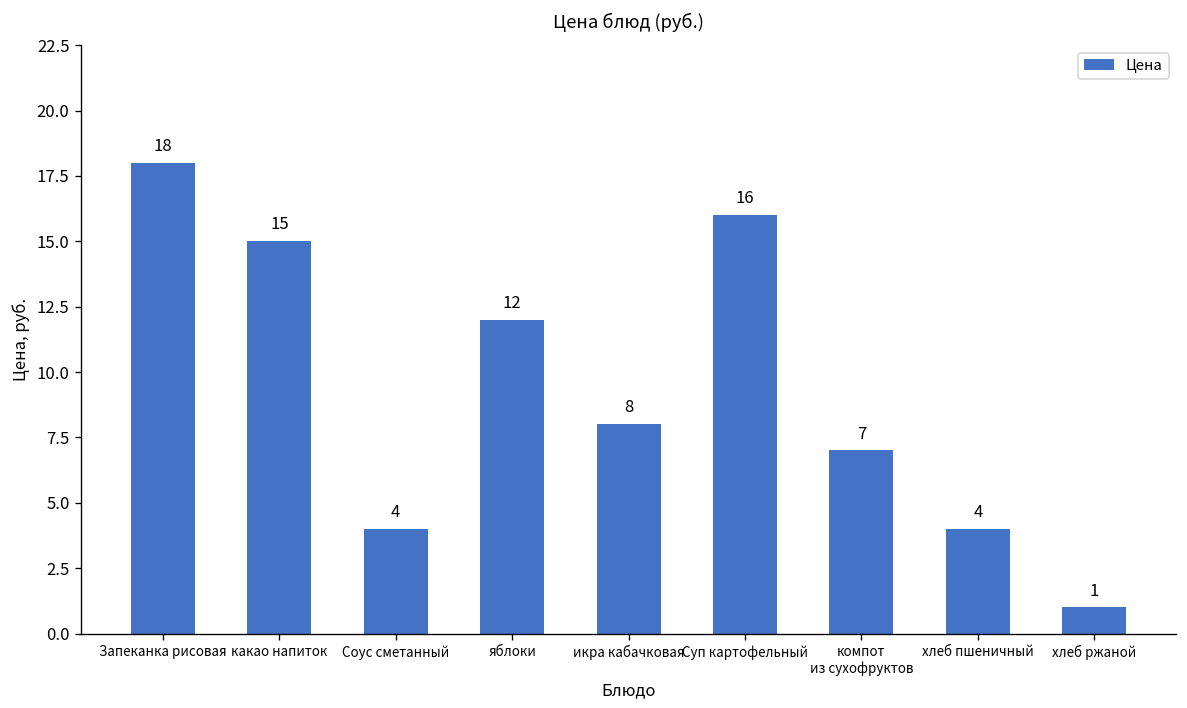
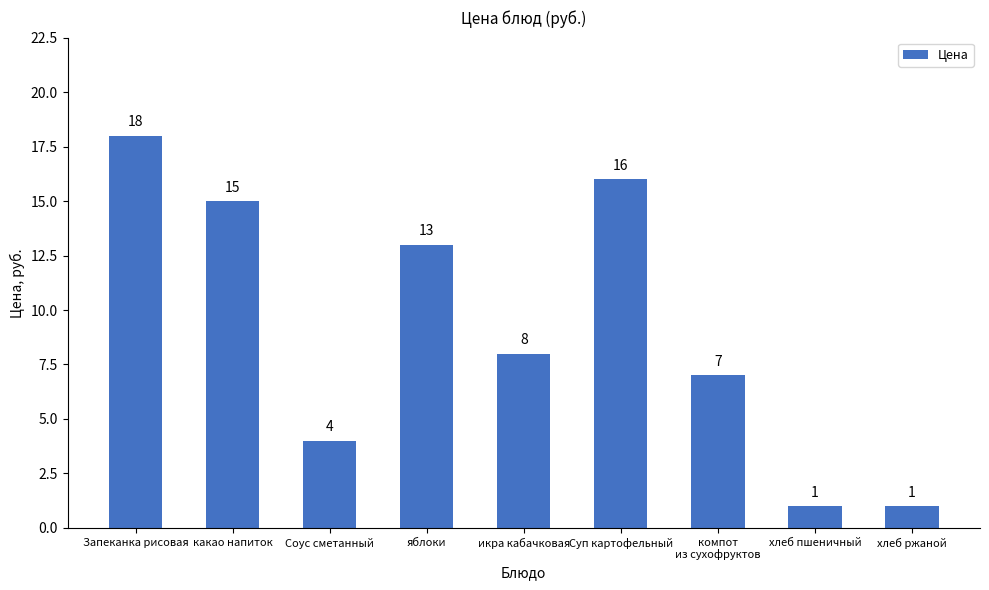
  {
    "Запеканка рисовая": 18,
    "какао напиток": 15,
    "Соус сметанный": 4,
-   "яблоки": 12,
+   "яблоки": 13,
    "икра кабачковая": 8,
    "Суп картофельный": 16,
    "компот из сухофруктов": 7,
-   "хлеб пшеничный": 4,
+   "хлеб пшеничный": 1,
    "хлеб ржаной": 1
  }
